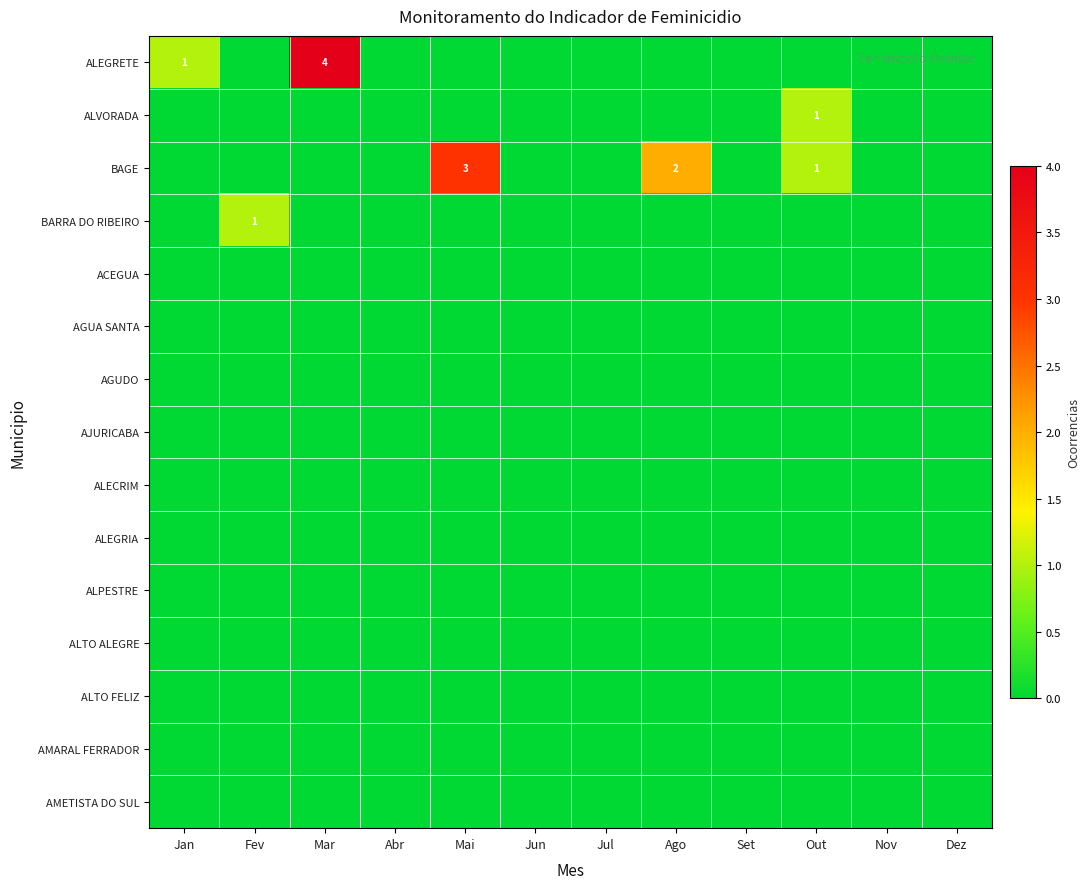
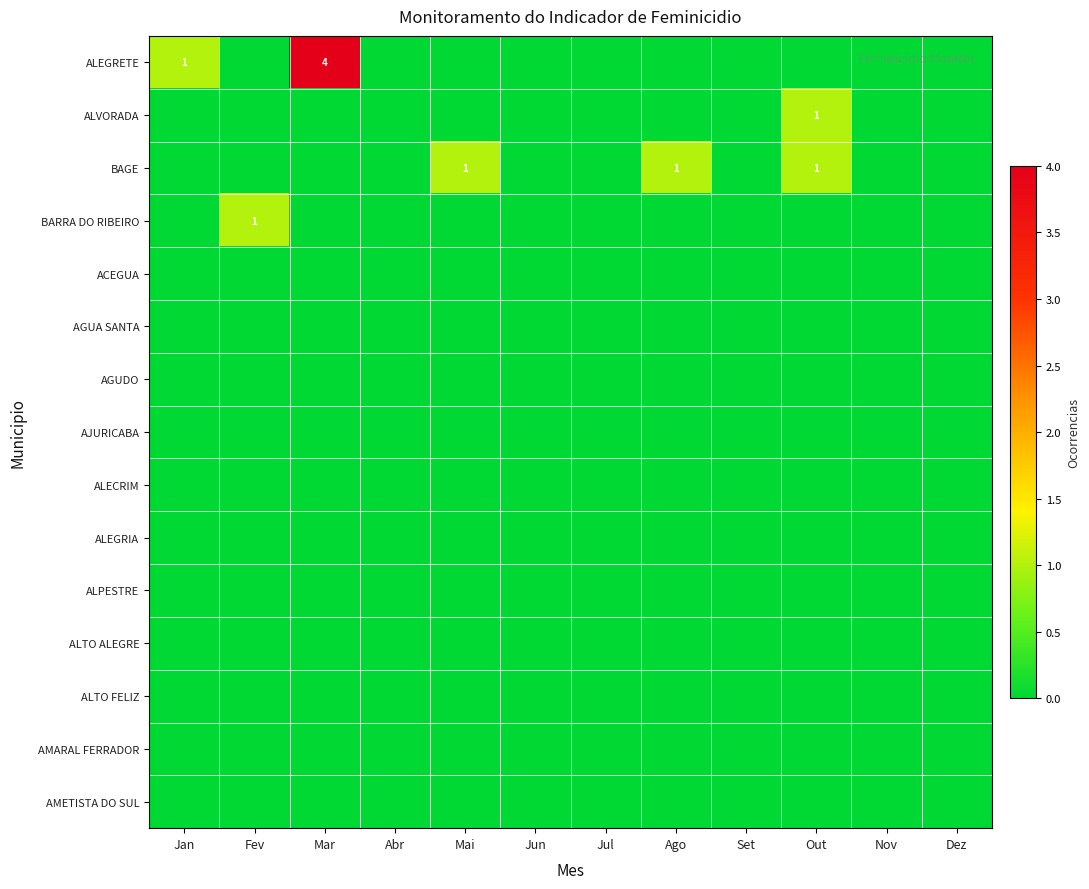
  {
    "ALEGRETE": {
      "Jan": 1,
      "Mar": 4
    },
    "ALVORADA": {
      "Out": 1
    },
    "BAGE": {
-     "Mai": 3,
-     "Ago": 2,
+     "Mai": 1,
+     "Ago": 1,
      "Out": 1
    },
    "BARRA DO RIBEIRO": {
      "Fev": 1
    }
  }
